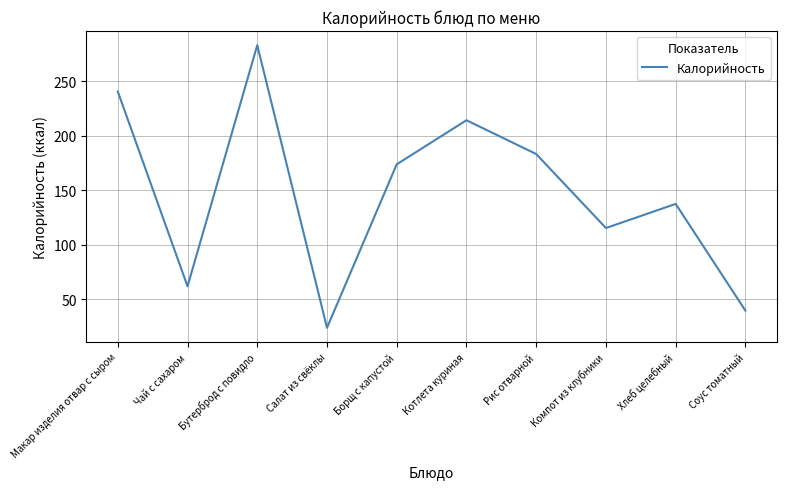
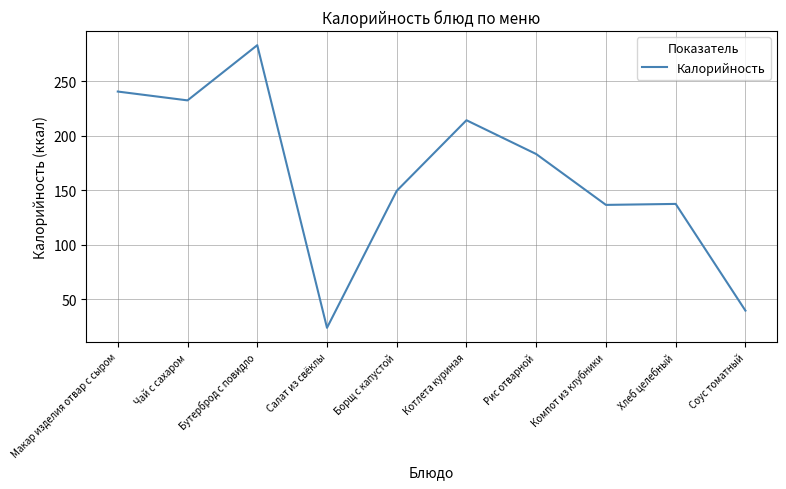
  {
    "Макар изделия отвар с сыром": 241,
-   "Чай с сахаром": 62,
+   "Чай с сахаром": 232,
    "Бутерброд с повидло": 283,
    "Салат из свёклы": 24,
-   "Борщ с капустой": 174,
+   "Борщ с капустой": 150,
    "Котлета куриная": 214,
    "Рис отварной": 183,
-   "Компот из клубники": 115,
+   "Компот из клубники": 137,
    "Хлеб целебный": 138,
    "Соус томатный": 40
  }
